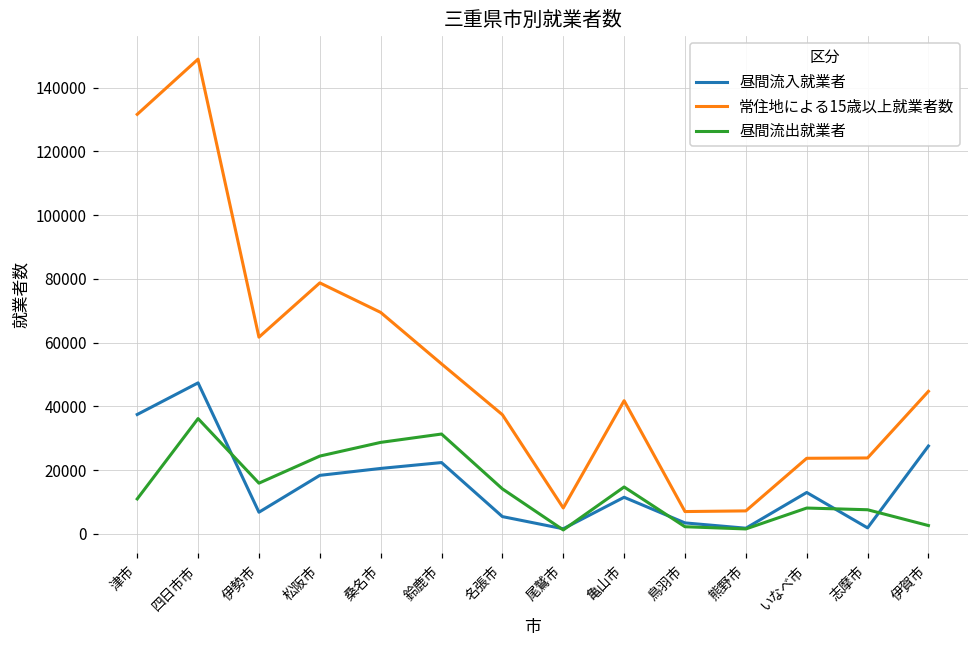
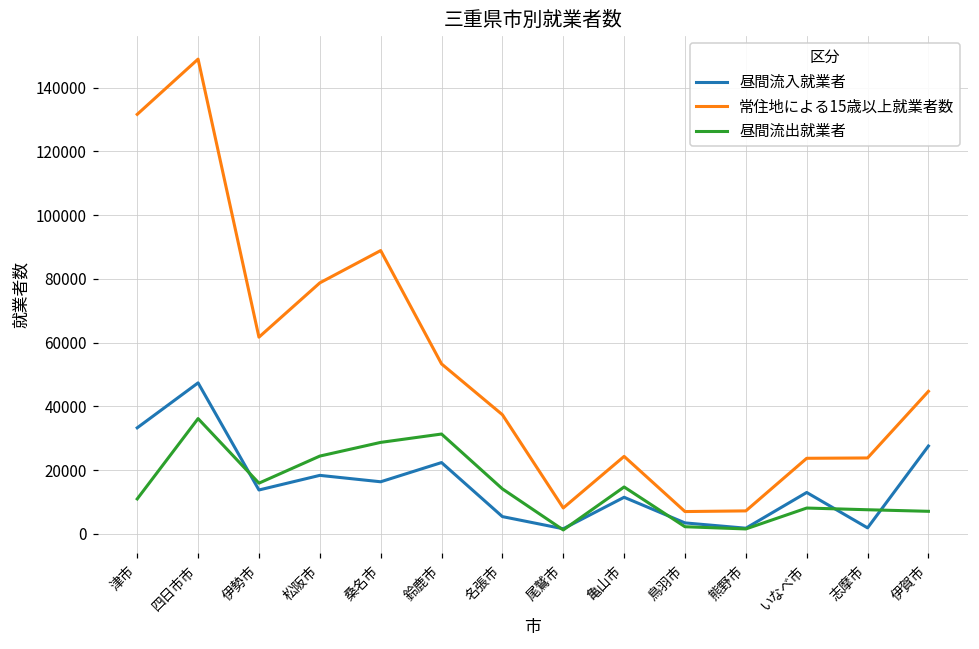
  {
    "昼間流入就業者": {
-     "津市": 37000,
+     "津市": 33000,
      "四日市市": 47000,
-     "伊勢市": 7000,
+     "伊勢市": 14000,
      "松阪市": 18000,
-     "桑名市": 21000,
+     "桑名市": 16000,
      "鈴鹿市": 22000,
      "名張市": 5000,
      "亀山市": 12000,
      "鳥羽市": 3000,
      "いなべ市": 13000,
      "志摩市": 2000,
      "伊賀市": 28000
    },
    "常住地による15歳以上就業者数": {
      "津市": 132000,
      "四日市市": 149000,
      "伊勢市": 62000,
      "松阪市": 79000,
-     "桑名市": 69000,
+     "桑名市": 89000,
      "鈴鹿市": 53000,
      "名張市": 37000,
      "尾鷲市": 8000,
-     "亀山市": 42000,
+     "亀山市": 24000,
      "鳥羽市": 7000,
      "熊野市": 7000,
      "いなべ市": 24000,
      "志摩市": 24000,
      "伊賀市": 45000
    },
    "昼間流出就業者": {
      "津市": 11000,
      "四日市市": 36000,
      "伊勢市": 16000,
      "松阪市": 24000,
      "桑名市": 29000,
      "鈴鹿市": 31000,
      "名張市": 14000,
      "亀山市": 15000,
      "鳥羽市": 2000,
      "いなべ市": 8000,
      "志摩市": 8000,
-     "伊賀市": 3000
+     "伊賀市": 7000
    }
  }
